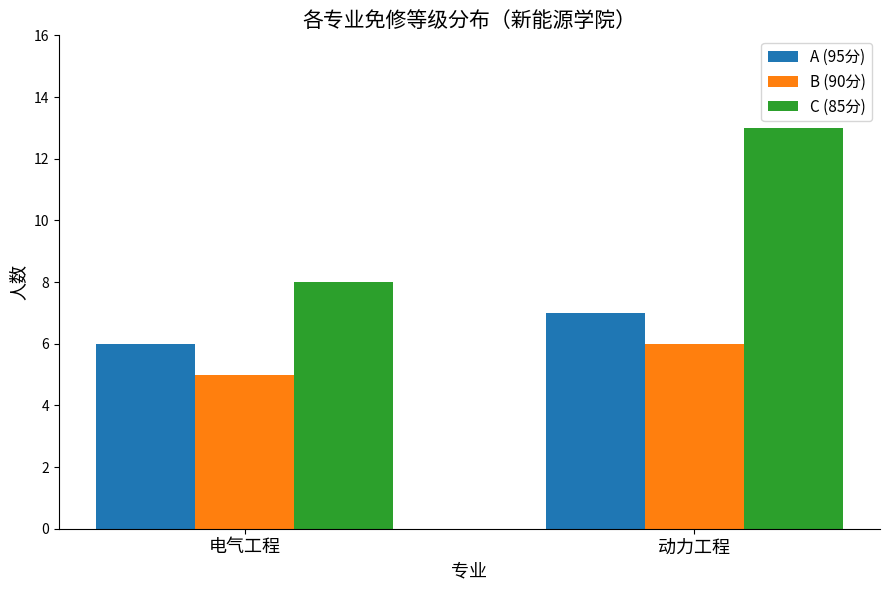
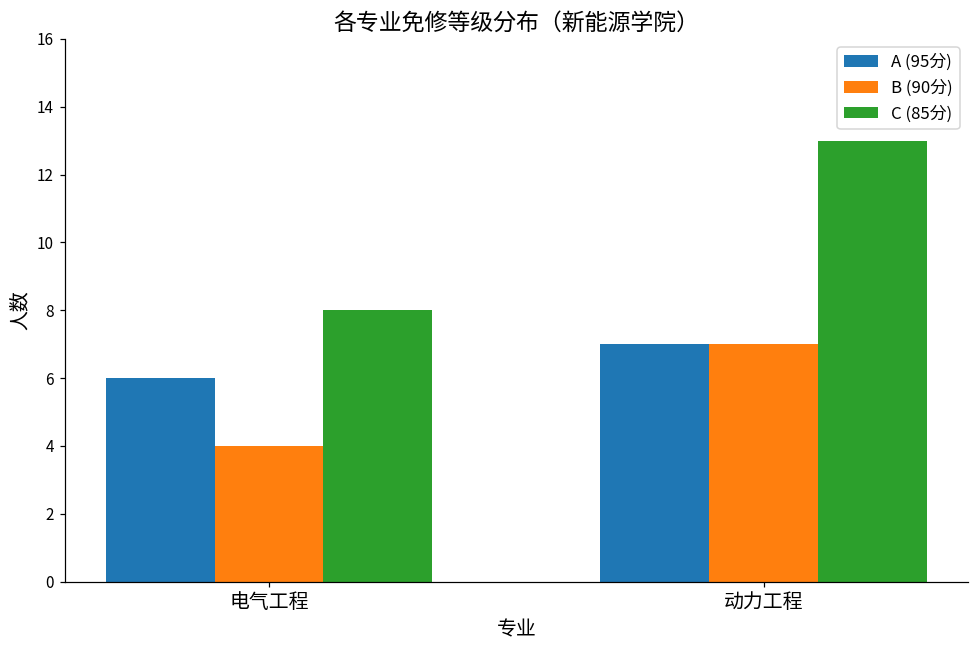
  {
    "A (95分)": {
      "电气工程": 6,
      "动力工程": 7
    },
    "B (90分)": {
-     "电气工程": 5,
-     "动力工程": 6
+     "电气工程": 4,
+     "动力工程": 7
    },
    "C (85分)": {
      "电气工程": 8,
      "动力工程": 13
    }
  }
